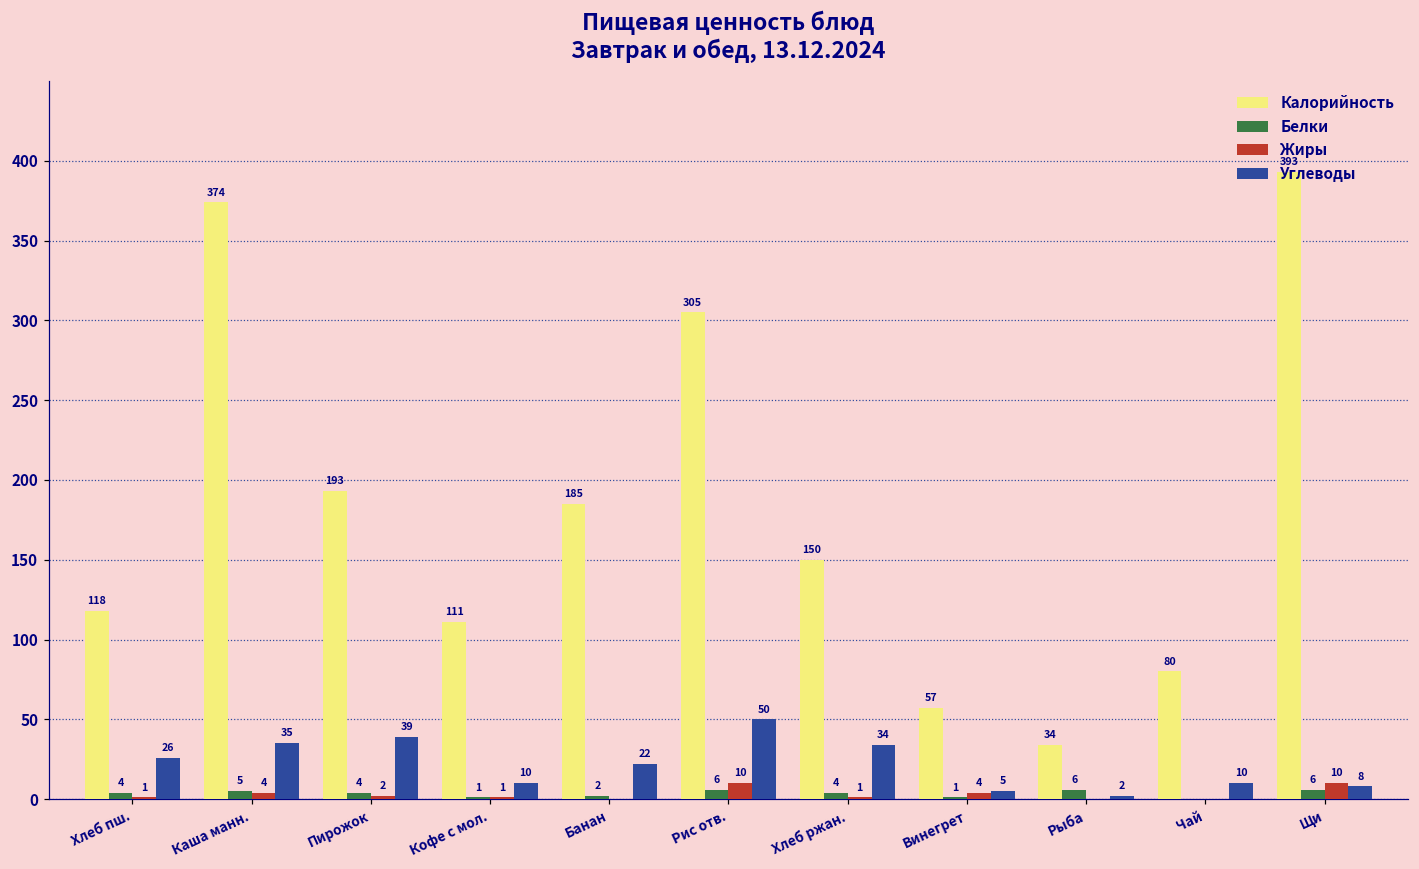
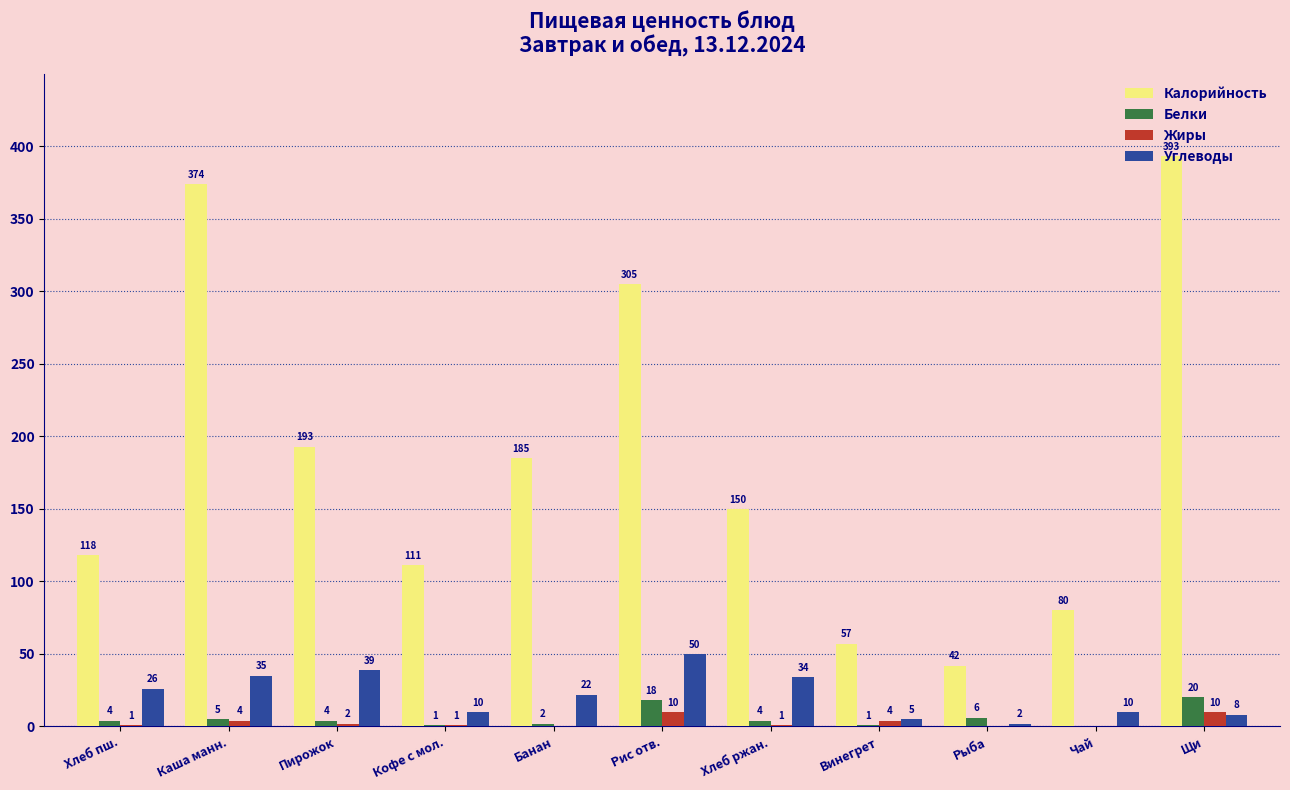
  {
    "Калорийность": {
      "Хлеб пш.": 118,
      "Каша манн.": 374,
      "Пирожок": 193,
      "Кофе с мол.": 111,
      "Банан": 185,
      "Рис отв.": 305,
      "Хлеб ржан.": 150,
      "Винегрет": 57,
-     "Рыба": 34,
+     "Рыба": 42,
      "Чай": 80,
      "Щи": 393
    },
    "Белки": {
      "Хлеб пш.": 4,
      "Каша манн.": 5,
      "Пирожок": 4,
      "Кофе с мол.": 1,
      "Банан": 2,
-     "Рис отв.": 6,
+     "Рис отв.": 18,
      "Хлеб ржан.": 4,
      "Винегрет": 1,
      "Рыба": 6,
-     "Щи": 6
+     "Щи": 20
    },
    "Жиры": {
      "Хлеб пш.": 1,
      "Каша манн.": 4,
      "Пирожок": 2,
      "Кофе с мол.": 1,
      "Рис отв.": 10,
      "Хлеб ржан.": 1,
      "Винегрет": 4,
      "Щи": 10
    },
    "Углеводы": {
      "Хлеб пш.": 26,
      "Каша манн.": 35,
      "Пирожок": 39,
      "Кофе с мол.": 10,
      "Банан": 22,
      "Рис отв.": 50,
      "Хлеб ржан.": 34,
      "Винегрет": 5,
      "Рыба": 2,
      "Чай": 10,
      "Щи": 8
    }
  }
